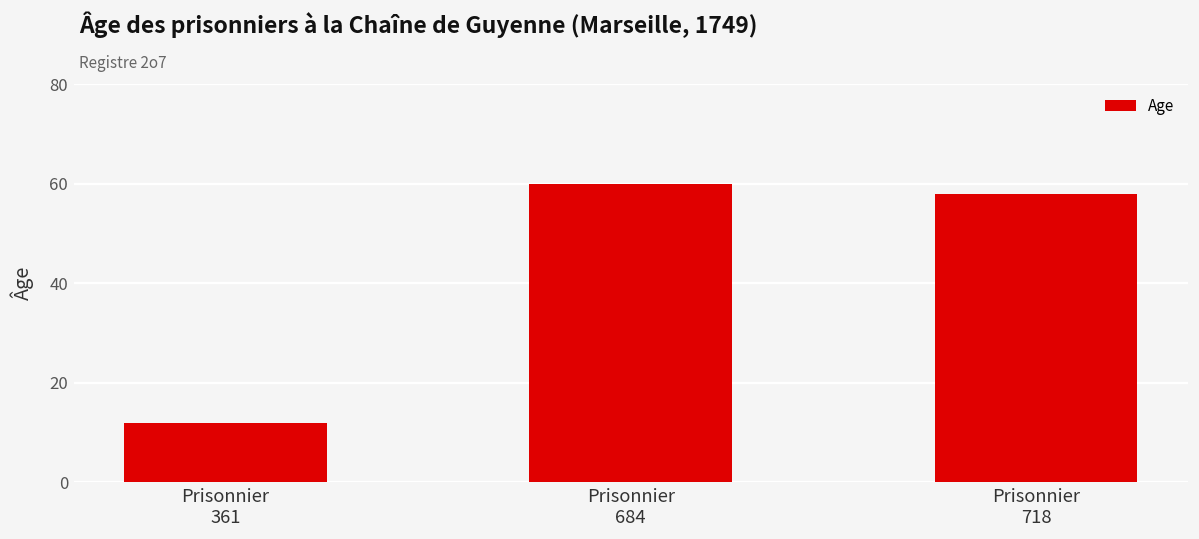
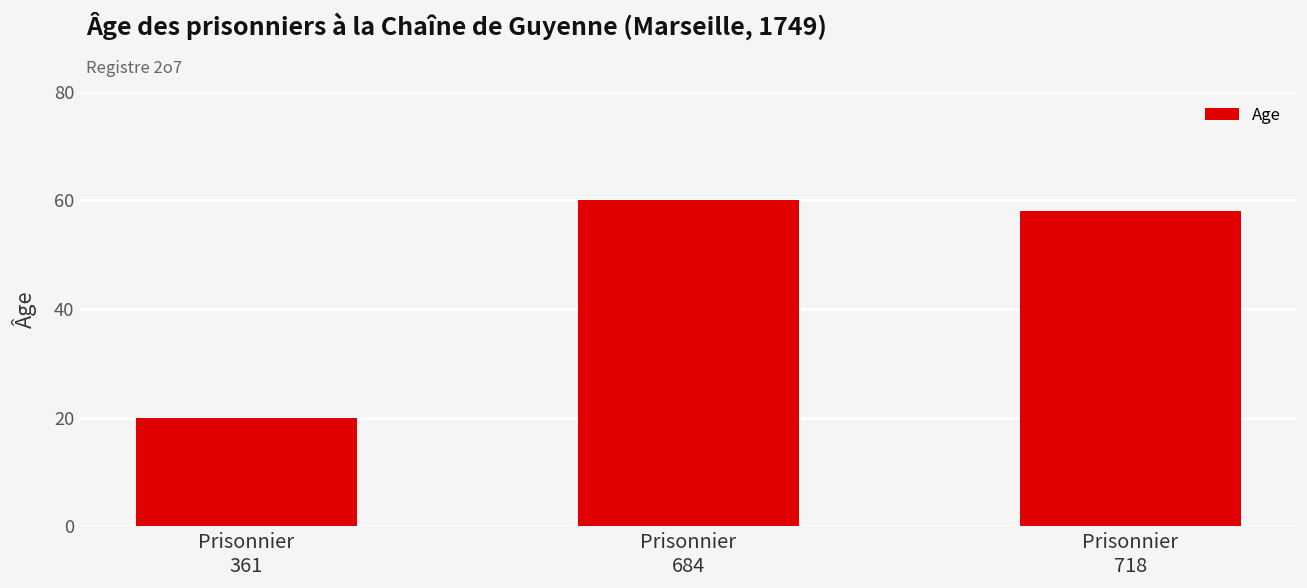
  {
-   "Prisonnier 361": 12,
+   "Prisonnier 361": 20,
    "Prisonnier 684": 60,
    "Prisonnier 718": 58
  }
